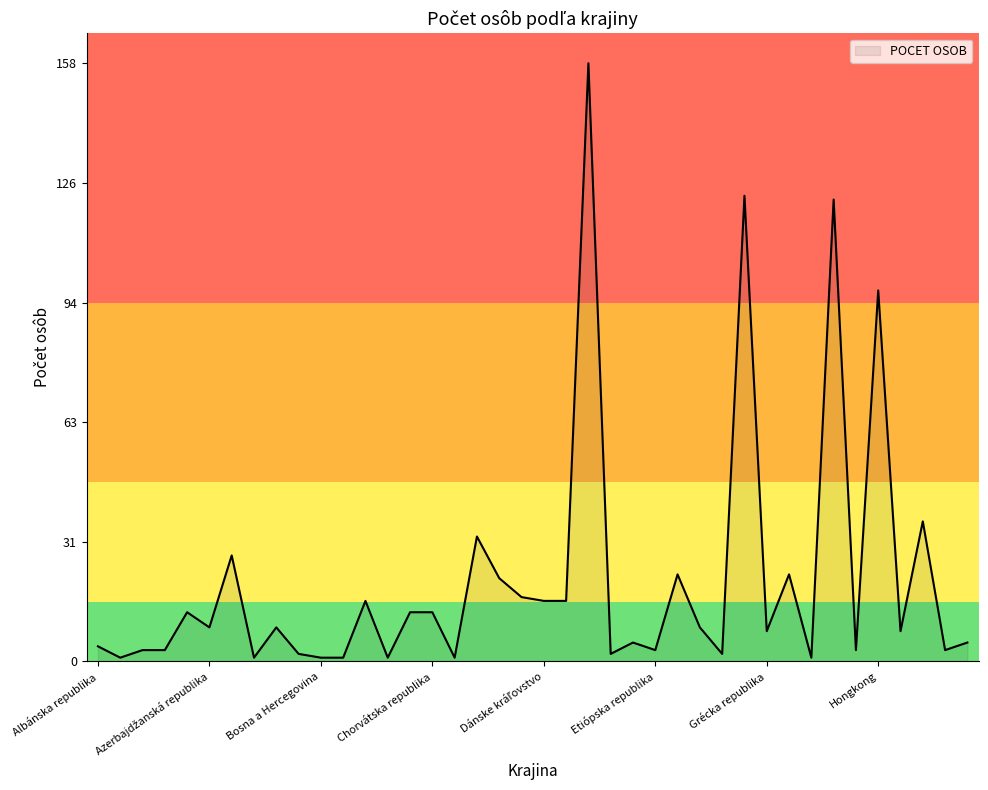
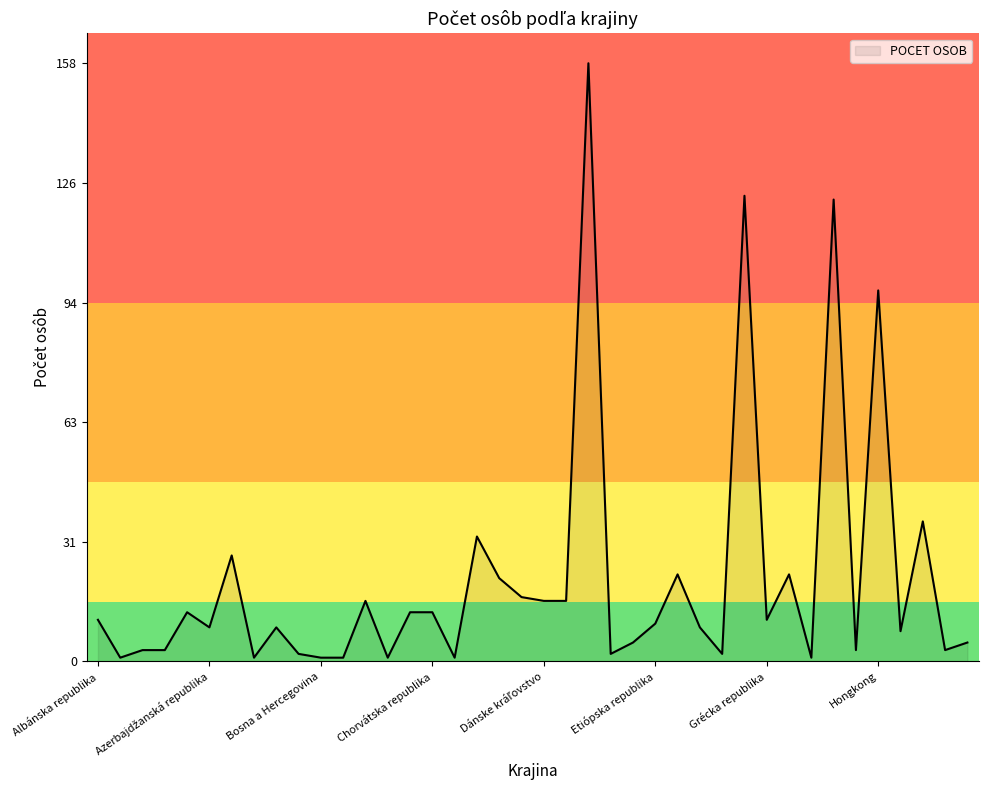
  {
-   "Albánska republika": 4,
+   "Albánska republika": 11,
    "Azerbajdžanská republika": 9,
    "Bosna a Hercegovina": 1,
    "Chorvátska republika": 13,
    "Dánske kráľovstvo": 16,
-   "Etiópska republika": 3,
-   "Grécka republika": 8,
+   "Etiópska republika": 10,
+   "Grécka republika": 11,
    "Hongkong": 98
  }
